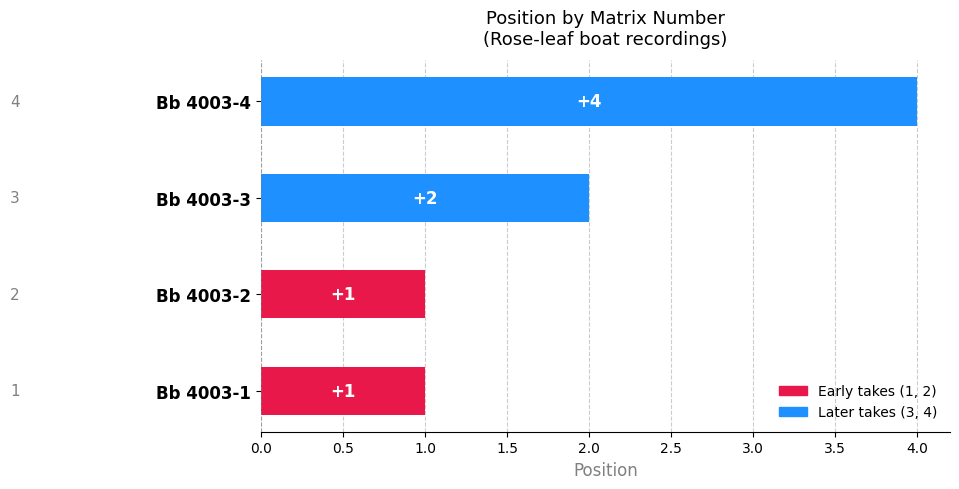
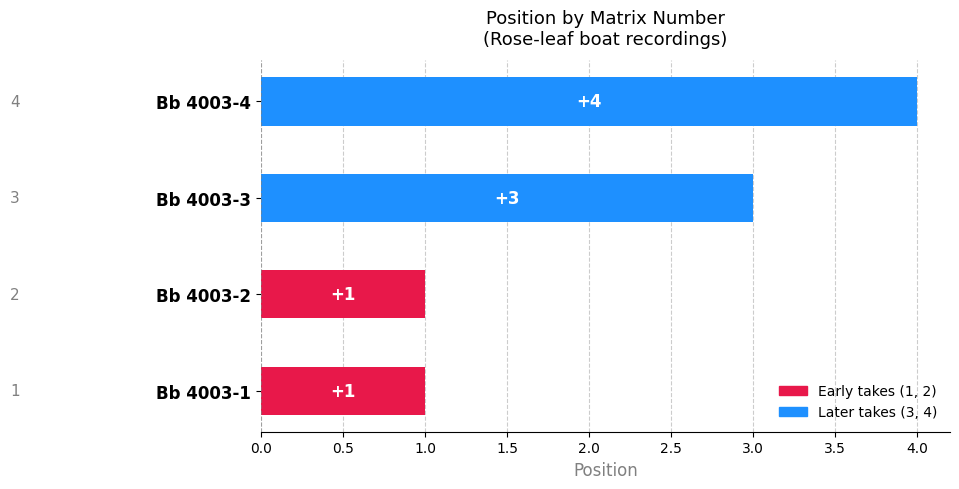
  {
    "Bb 4003-4": "+4",
-   "Bb 4003-3": "+2",
+   "Bb 4003-3": "+3",
    "Bb 4003-2": "+1",
    "Bb 4003-1": "+1"
  }
